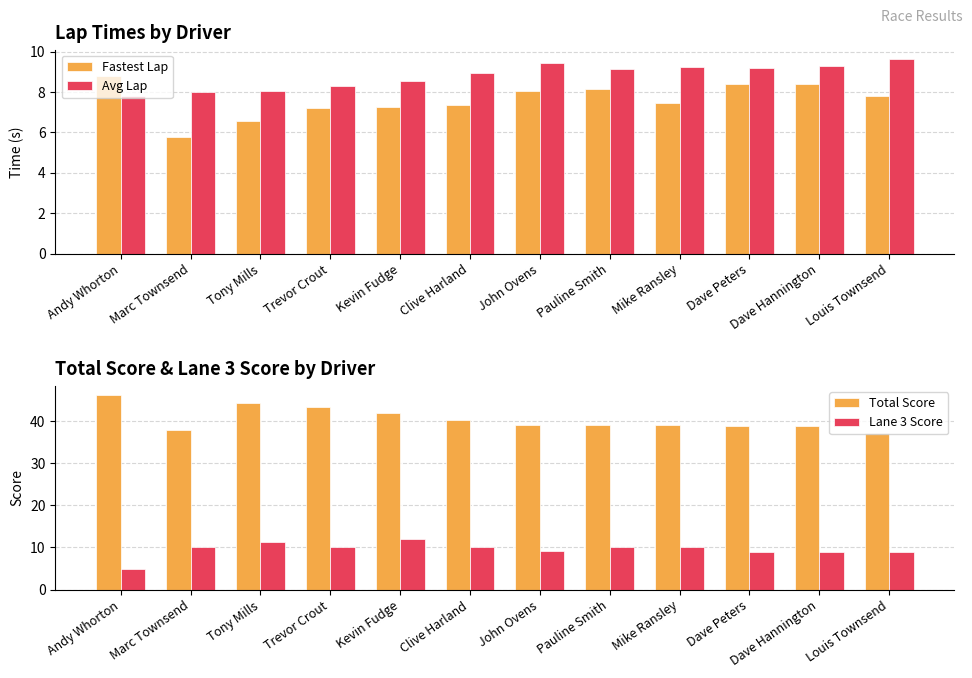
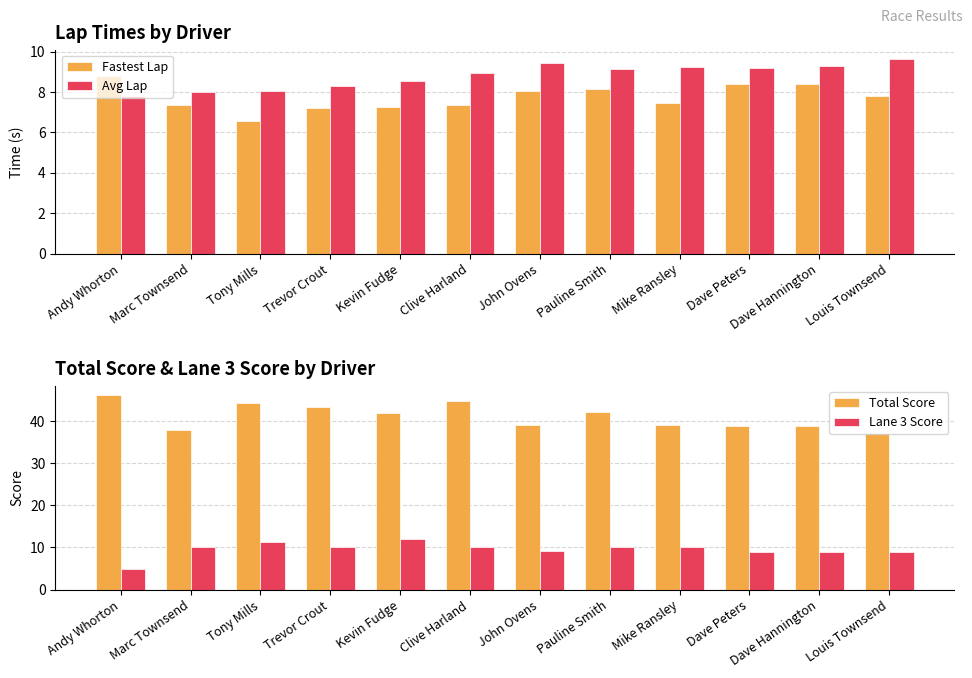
  {
    "Lap Times by Driver": {
      "Fastest Lap": {
-       "Marc Townsend": 5.8,
+       "Marc Townsend": 7.3,
        "Tony Mills": 6.6,
        "Trevor Crout": 7.2,
        "Kevin Fudge": 7.3,
        "Clive Harland": 7.4,
        "John Ovens": 8.1,
        "Pauline Smith": 8.1,
        "Mike Ransley": 7.4,
        "Dave Peters": 8.4,
        "Dave Hannington": 8.4,
        "Louis Townsend": 7.8
      },
      "Avg Lap": {
        "Marc Townsend": 8.0,
        "Tony Mills": 8.0,
        "Trevor Crout": 8.3,
        "Kevin Fudge": 8.5,
        "Clive Harland": 9.0,
        "John Ovens": 9.5,
        "Pauline Smith": 9.2,
        "Mike Ransley": 9.2,
        "Dave Peters": 9.2,
        "Dave Hannington": 9.3,
        "Louis Townsend": 9.6
      }
    },
    "Total Score & Lane 3 Score by Driver": {
      "Total Score": {
        "Andy Whorton": 46,
        "Marc Townsend": 38,
        "Tony Mills": 44,
        "Trevor Crout": 43,
        "Kevin Fudge": 42,
-       "Clive Harland": 40,
+       "Clive Harland": 45,
        "John Ovens": 39,
-       "Pauline Smith": 39,
+       "Pauline Smith": 42,
        "Mike Ransley": 39,
        "Dave Peters": 39,
        "Dave Hannington": 39
      },
      "Lane 3 Score": {
        "Andy Whorton": 5,
        "Marc Townsend": 10,
        "Tony Mills": 11,
        "Trevor Crout": 10,
        "Kevin Fudge": 12,
        "Clive Harland": 10,
        "John Ovens": 9,
        "Pauline Smith": 10,
        "Mike Ransley": 10,
        "Dave Peters": 9,
        "Dave Hannington": 9,
        "Louis Townsend": 9
      }
    }
  }
